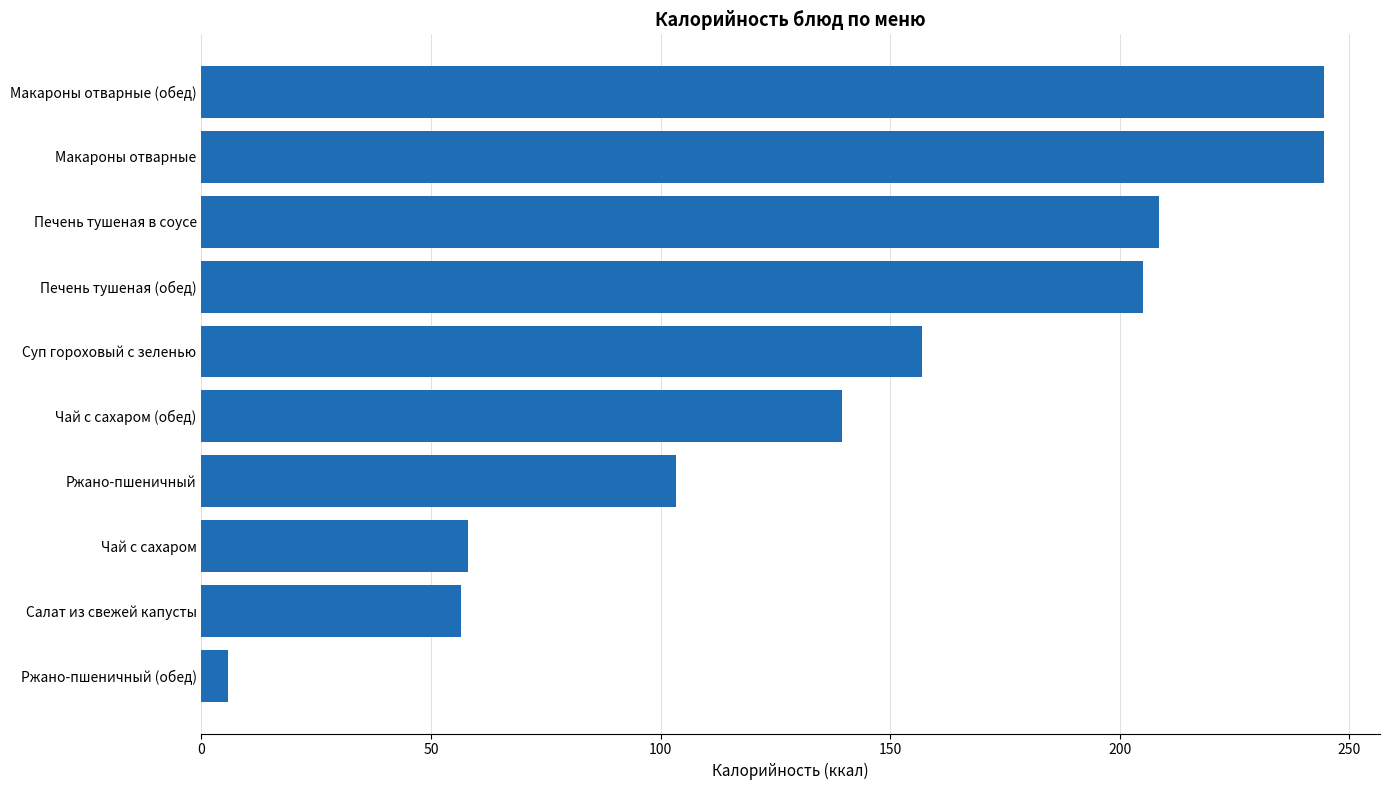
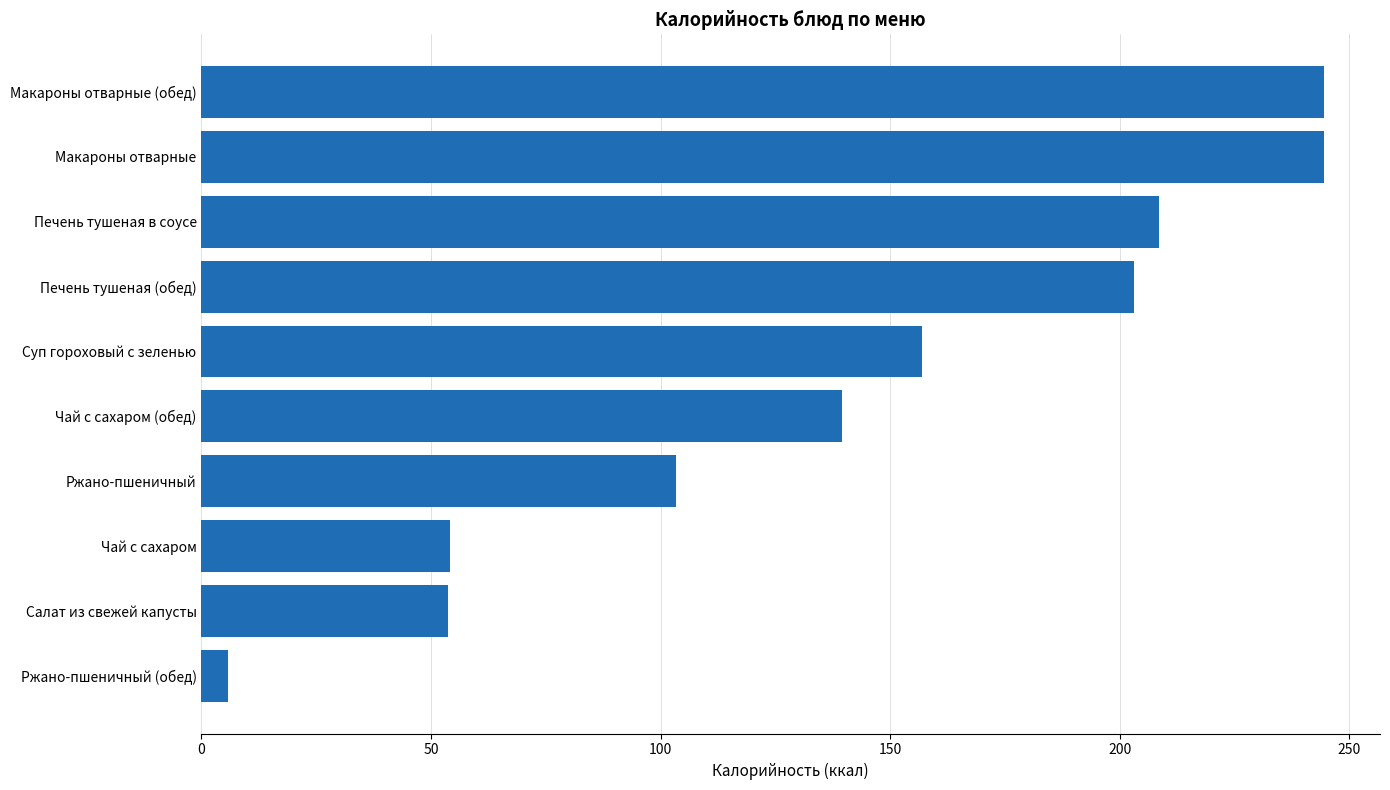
  {
    "Макароны отварные (обед)": 245,
    "Макароны отварные": 245,
    "Печень тушеная в соусе": 209,
-   "Печень тушеная (обед)": 205,
+   "Печень тушеная (обед)": 203,
    "Суп гороховый с зеленью": 157,
    "Чай с сахаром (обед)": 140,
    "Ржано-пшеничный": 103,
-   "Чай с сахаром": 58,
-   "Салат из свежей капусты": 57,
+   "Чай с сахаром": 54,
+   "Салат из свежей капусты": 54,
    "Ржано-пшеничный (обед)": 6
  }
